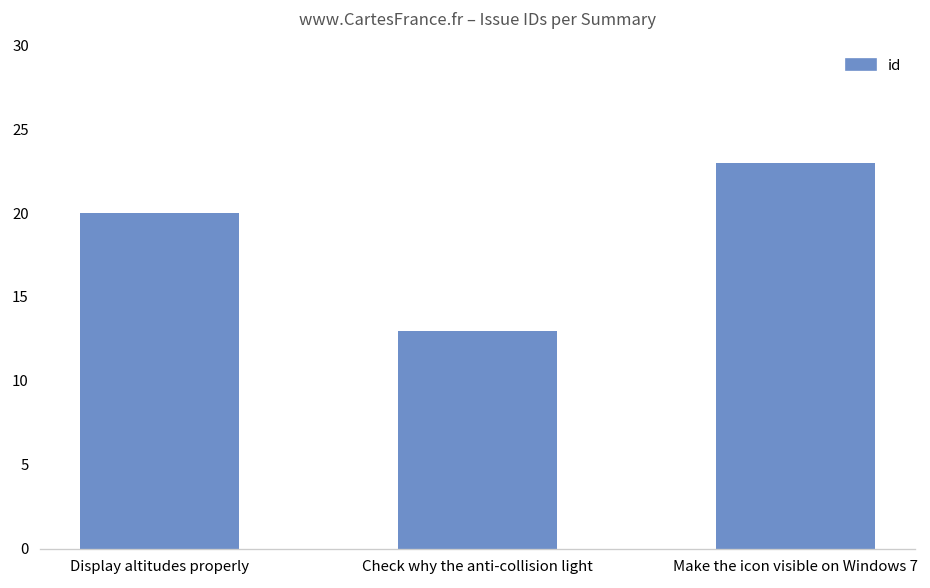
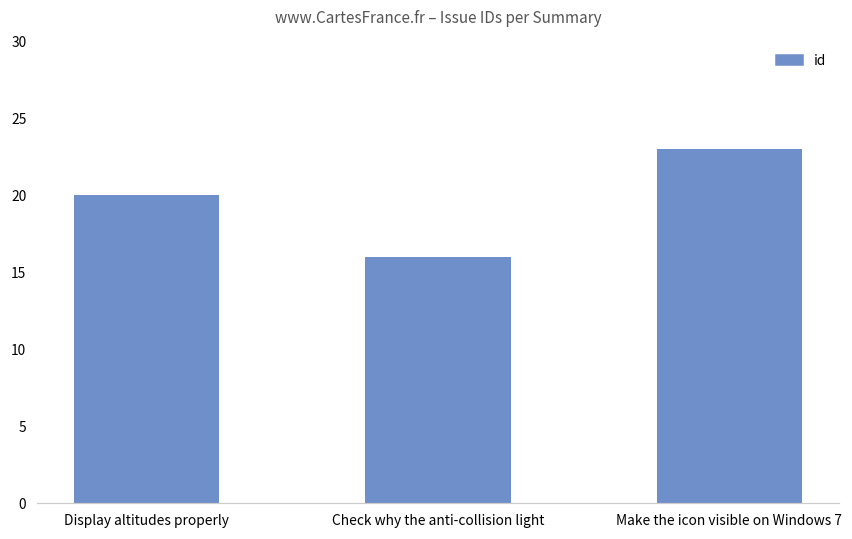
  {
    "Display altitudes properly": 20,
-   "Check why the anti-collision light": 13,
+   "Check why the anti-collision light": 16,
    "Make the icon visible on Windows 7": 23
  }
